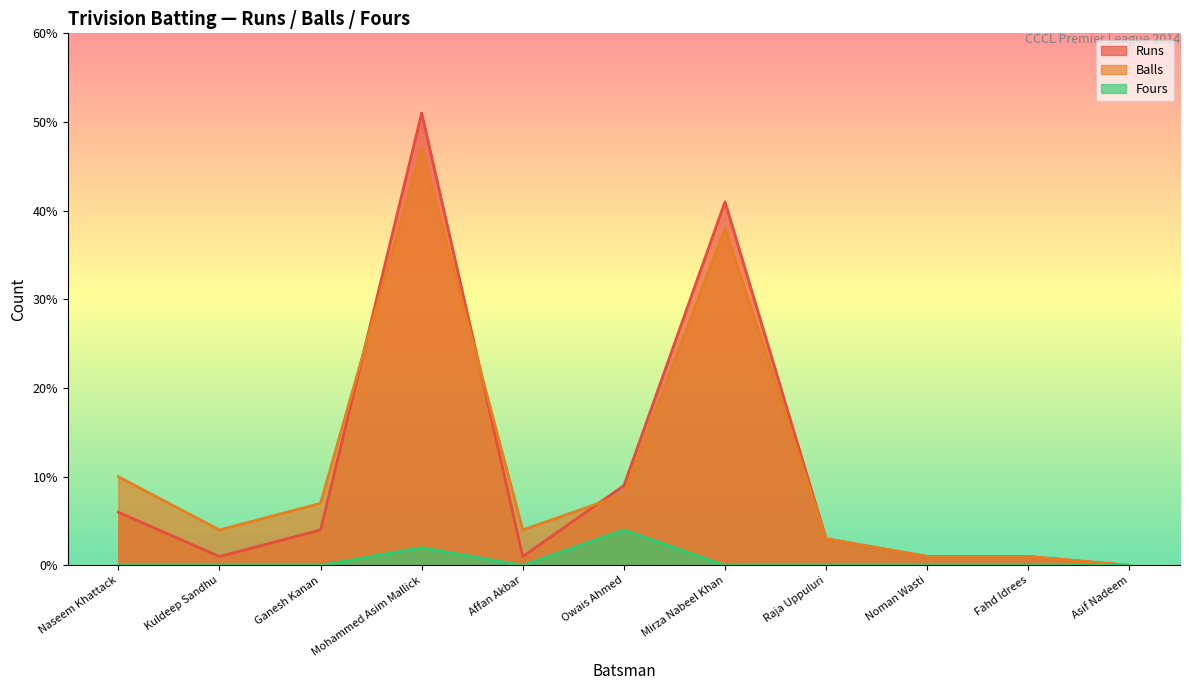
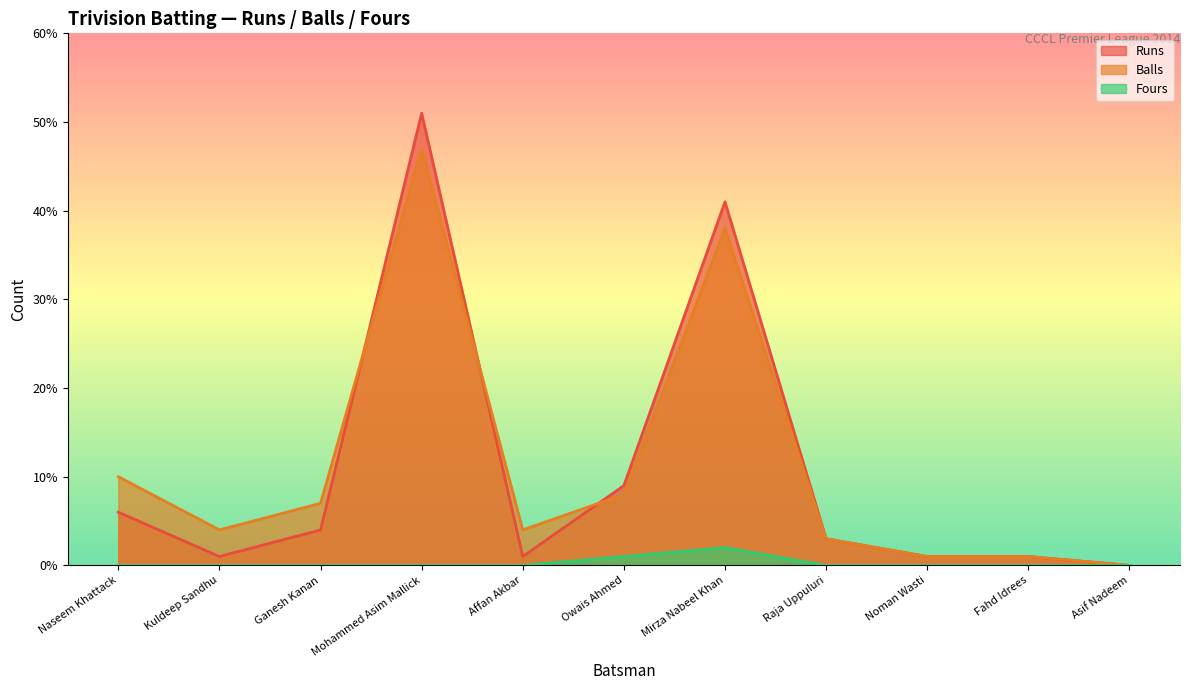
  {
    "Fours": {
      "Naseem Khattack": "0%",
      "Kuldeep Sandhu": "0%",
      "Ganesh Kanan": "0%",
-     "Mohammed Asim Mallick": "2%",
+     "Mohammed Asim Mallick": "0%",
      "Affan Akbar": "0%",
-     "Owais Ahmed": "4%",
-     "Mirza Nabeel Khan": "0%",
+     "Owais Ahmed": "1%",
+     "Mirza Nabeel Khan": "2%",
      "Raja Uppuluri": "0%",
      "Noman Wasti": "0%",
      "Fahd Idrees": "0%"
    }
  }
